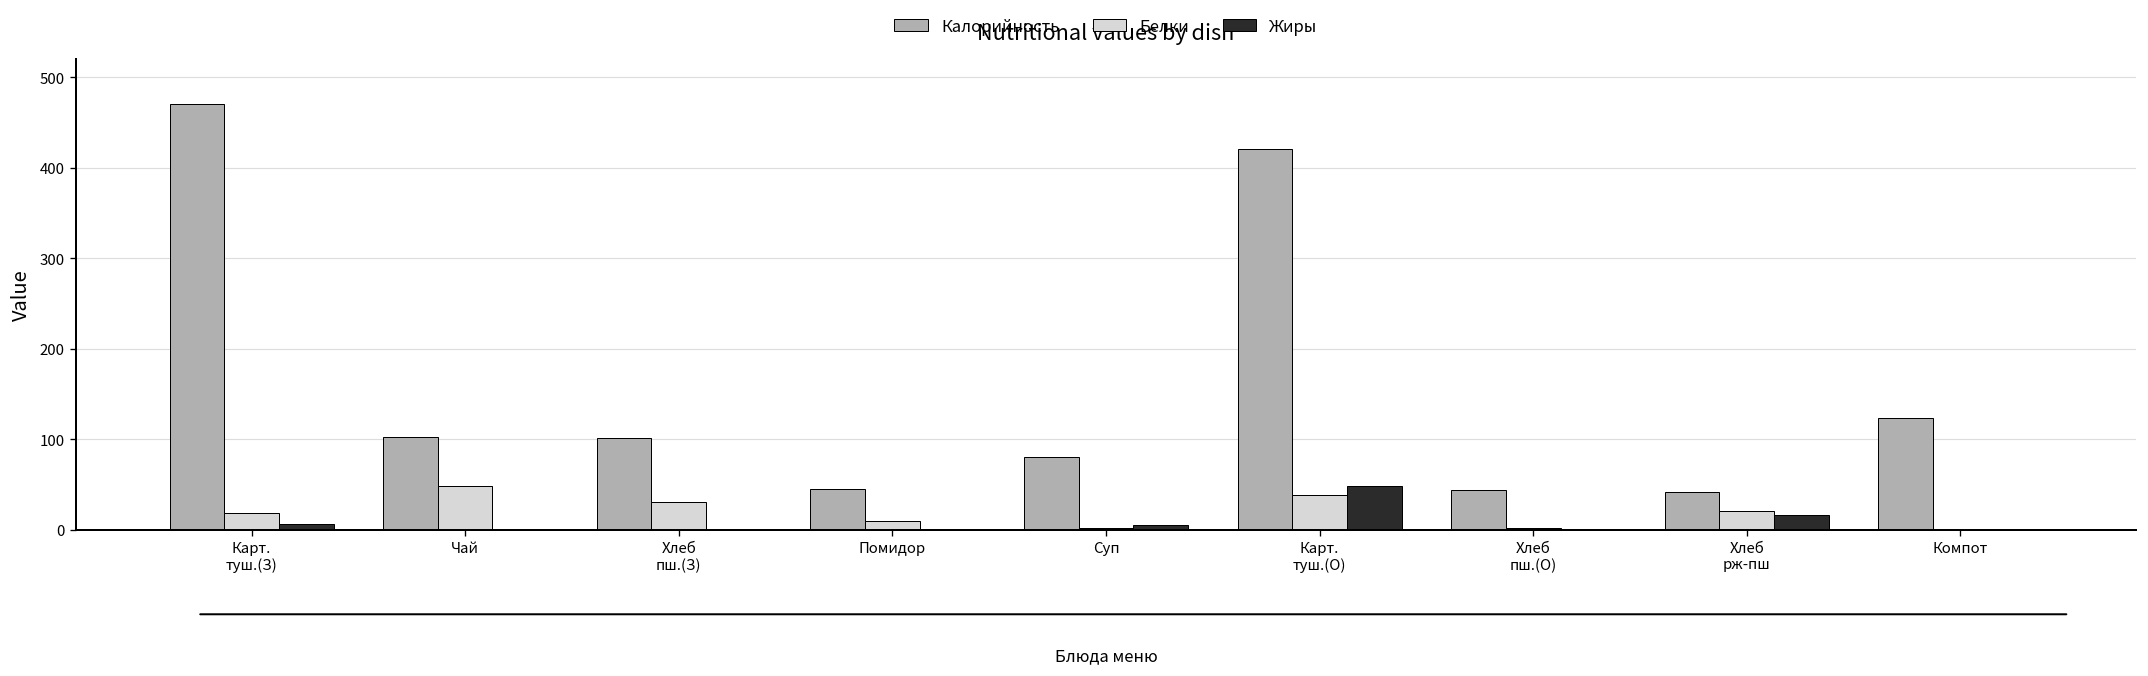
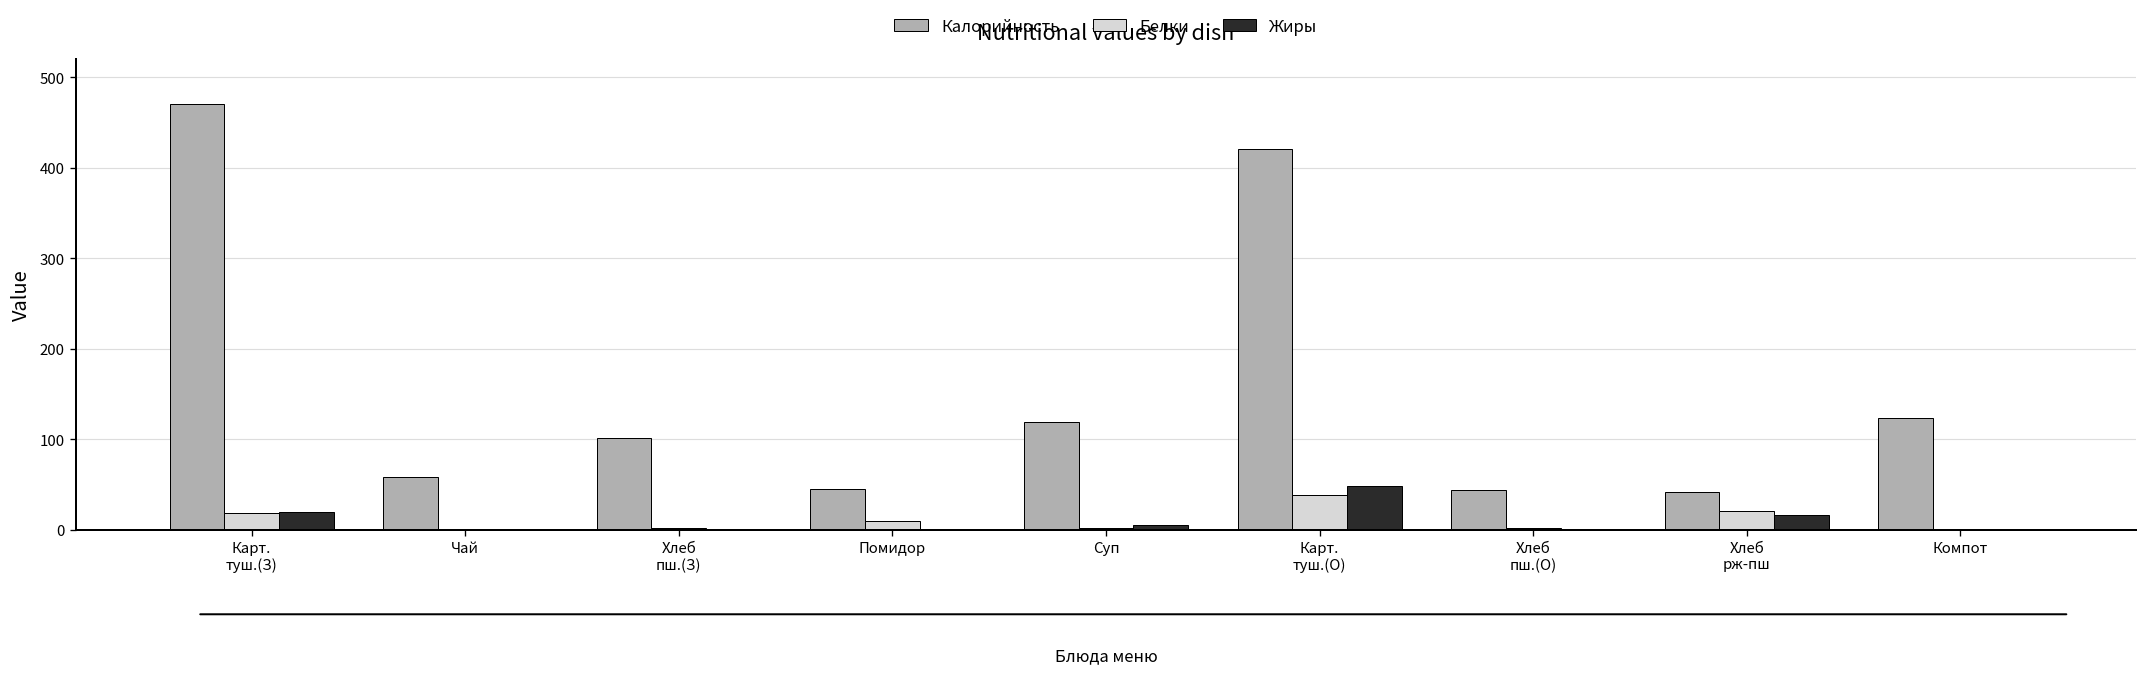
  {
    "Калорийность": {
      "Карт. туш.(З)": 470,
-     "Чай": 100,
+     "Чай": 60,
      "Хлеб пш.(З)": 100,
      "Помидор": 50,
-     "Суп": 80,
+     "Суп": 120,
      "Карт. туш.(О)": 420,
      "Хлеб пш.(О)": 40,
      "Хлеб рж-пш": 40,
      "Компот": 120
    },
    "Белки": {
      "Карт. туш.(З)": 20,
-     "Чай": 50,
-     "Хлеб пш.(З)": 30,
+     "Чай": 0,
+     "Хлеб пш.(З)": 0,
      "Помидор": 10,
      "Карт. туш.(О)": 40,
      "Хлеб рж-пш": 20,
      "Компот": 0
    },
    "Жиры": {
-     "Карт. туш.(З)": 10,
+     "Карт. туш.(З)": 20,
      "Чай": 0,
      "Суп": 10,
      "Карт. туш.(О)": 50,
      "Хлеб рж-пш": 20,
      "Компот": 0
    }
  }
